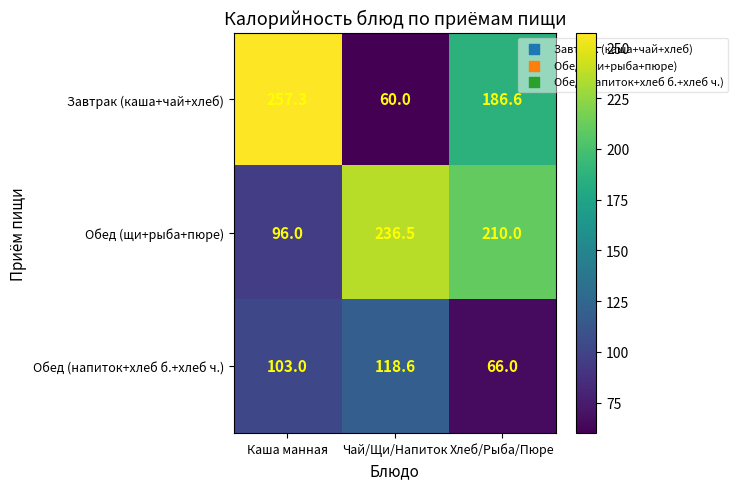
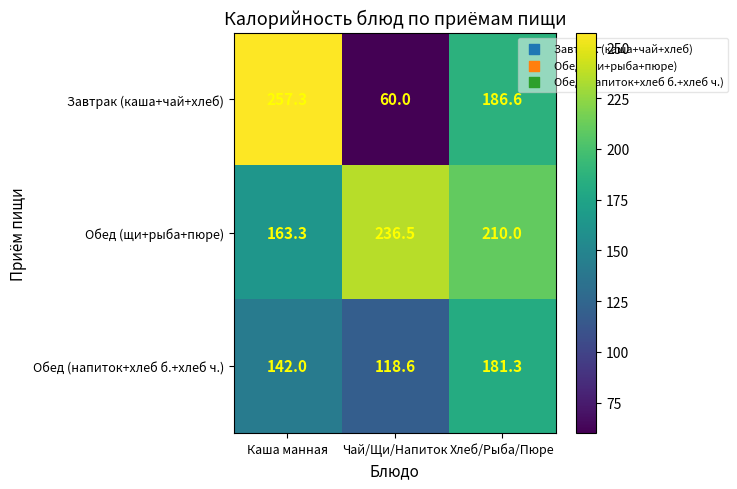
  {
    "Завтрак (каша+чай+хлеб)": {
      "Чай/Щи/Напиток": 60.0
    },
    "Обед (щи+рыба+пюре)": {
-     "Каша манная": 96.0,
+     "Каша манная": 163.3,
      "Чай/Щи/Напиток": 236.5,
      "Хлеб/Рыба/Пюре": 210.0
    },
    "Обед (напиток+хлеб б.+хлеб ч.)": {
-     "Каша манная": 103.0,
+     "Каша манная": 142.0,
      "Чай/Щи/Напиток": 118.6,
-     "Хлеб/Рыба/Пюре": 66.0
+     "Хлеб/Рыба/Пюре": 181.3
    }
  }
